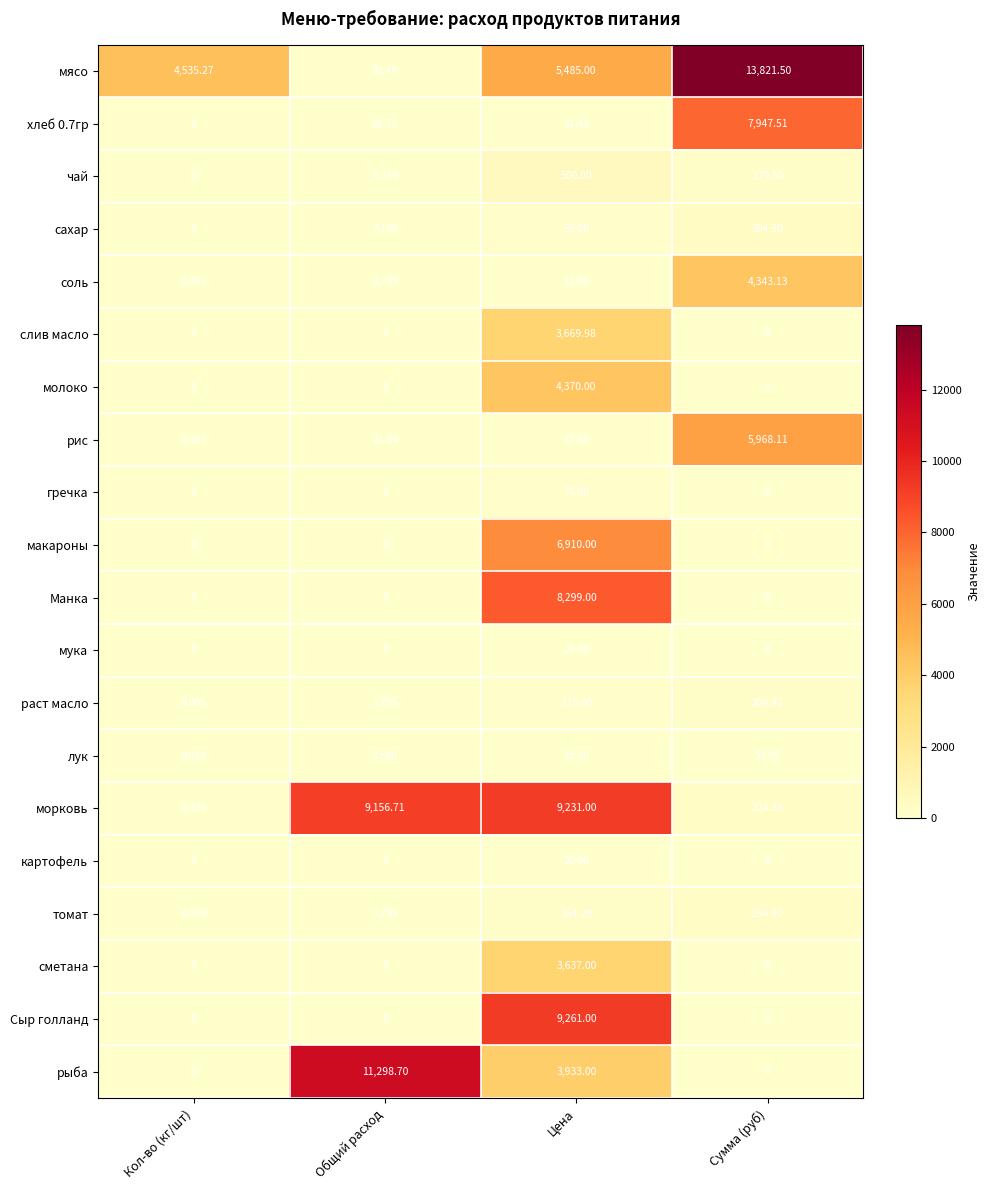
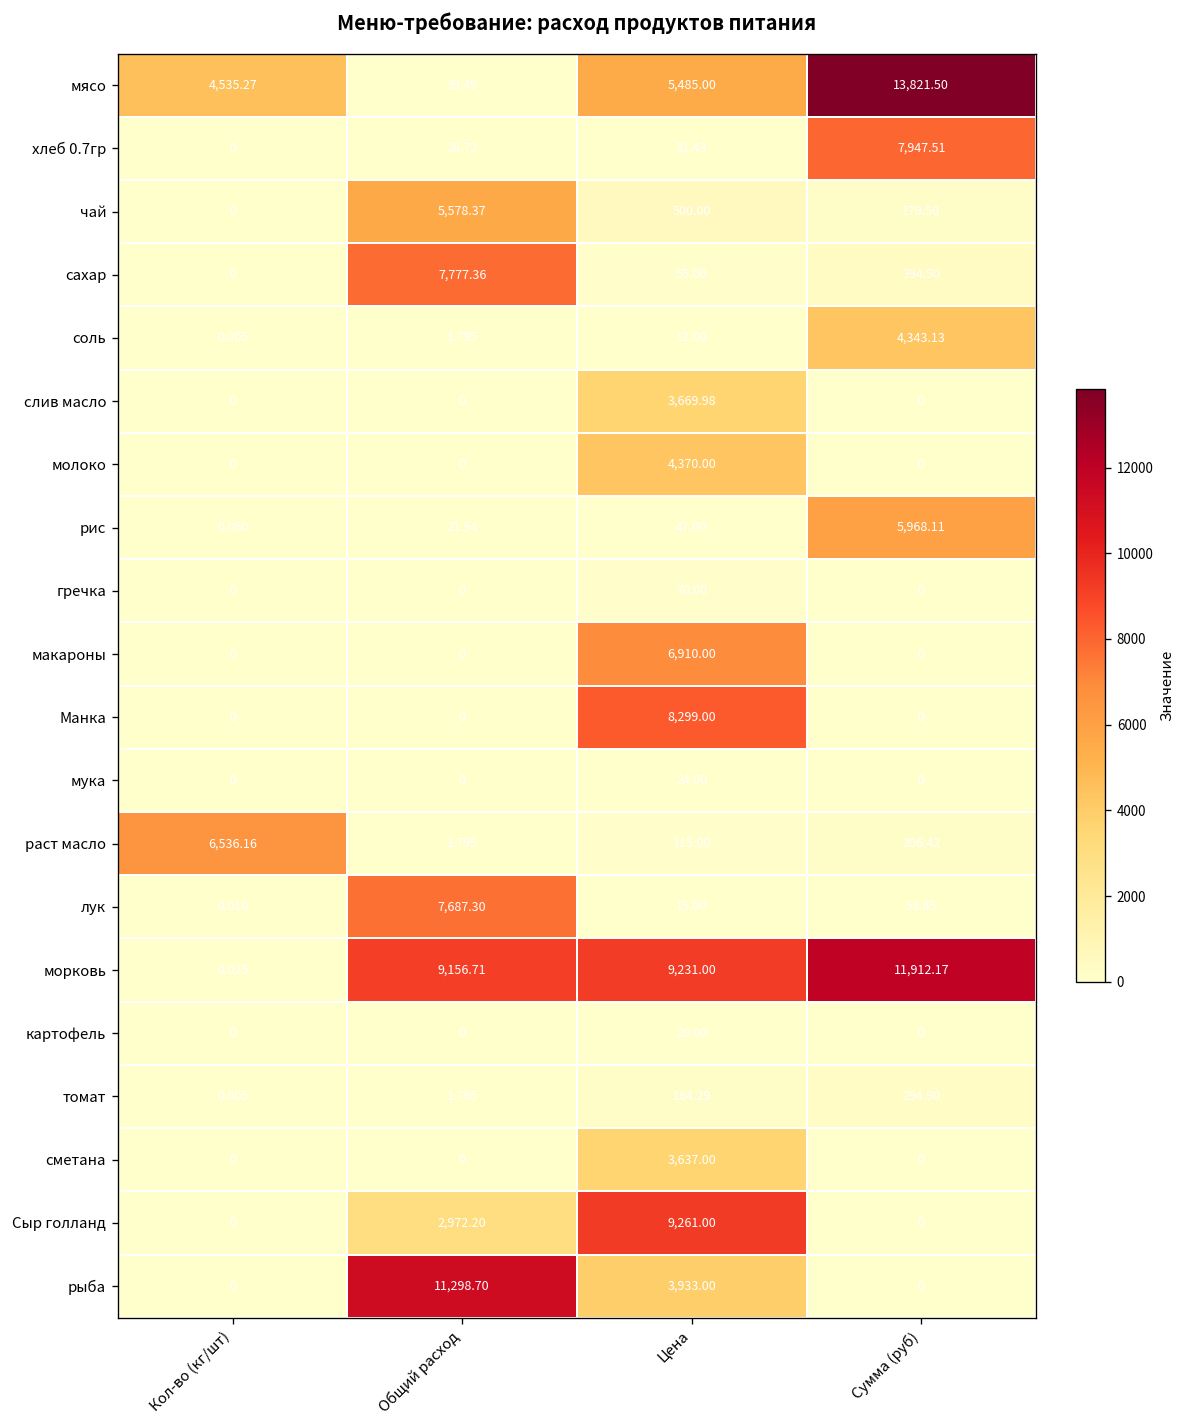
  {
    "мясо": {
      "Кол-во (кг/шт)": "4,535.27",
      "Общий расход": "39.49",
      "Цена": "5,485.00",
      "Сумма (руб)": "13,821.50"
    },
    "хлеб 0.7гр": {
      "Кол-во (кг/шт)": "0",
      "Общий расход": "28.72",
      "Цена": "31.43",
      "Сумма (руб)": "7,947.51"
    },
    "чай": {
      "Кол-во (кг/шт)": "0",
-     "Общий расход": "0.359",
+     "Общий расход": "5,578.37",
      "Цена": "500.00",
      "Сумма (руб)": "179.50"
    },
    "сахар": {
      "Кол-во (кг/шт)": "0",
-     "Общий расход": "7.180",
+     "Общий расход": "7,777.36",
      "Цена": "55.00",
      "Сумма (руб)": "394.90"
    },
    "соль": {
      "Кол-во (кг/шт)": "0.005",
      "Общий расход": "1.795",
      "Цена": "12.00",
      "Сумма (руб)": "4,343.13"
    },
    "слив масло": {
      "Кол-во (кг/шт)": "0",
      "Общий расход": "0",
      "Цена": "3,669.98",
      "Сумма (руб)": "0"
    },
    "молоко": {
      "Кол-во (кг/шт)": "0",
      "Общий расход": "0",
      "Цена": "4,370.00",
      "Сумма (руб)": "0"
    },
    "рис": {
      "Кол-во (кг/шт)": "0.060",
      "Общий расход": "21.54",
      "Цена": "47.00",
      "Сумма (руб)": "5,968.11"
    },
    "гречка": {
      "Кол-во (кг/шт)": "0",
      "Общий расход": "0",
      "Цена": "70.00",
      "Сумма (руб)": "0"
    },
    "макароны": {
      "Кол-во (кг/шт)": "0",
      "Общий расход": "0",
      "Цена": "6,910.00",
      "Сумма (руб)": "0"
    },
    "Манка": {
      "Кол-во (кг/шт)": "0",
      "Общий расход": "0",
      "Цена": "8,299.00",
      "Сумма (руб)": "0"
    },
    "мука": {
      "Кол-во (кг/шт)": "0",
      "Общий расход": "0",
      "Цена": "24.00",
      "Сумма (руб)": "0"
    },
    "раст масло": {
-     "Кол-во (кг/шт)": "0.005",
+     "Кол-во (кг/шт)": "6,536.16",
      "Общий расход": "1.795",
      "Цена": "115.00",
      "Сумма (руб)": "206.42"
    },
    "лук": {
      "Кол-во (кг/шт)": "0.010",
-     "Общий расход": "3.590",
+     "Общий расход": "7,687.30",
      "Цена": "15.00",
      "Сумма (руб)": "53.85"
    },
    "морковь": {
      "Кол-во (кг/шт)": "0.025",
      "Общий расход": "9,156.71",
      "Цена": "9,231.00",
-     "Сумма (руб)": "224.38"
+     "Сумма (руб)": "11,912.17"
    },
    "картофель": {
      "Кол-во (кг/шт)": "0",
      "Общий расход": "0",
      "Цена": "20.00",
      "Сумма (руб)": "0"
    },
    "томат": {
      "Кол-во (кг/шт)": "0.005",
      "Общий расход": "1.795",
      "Цена": "164.29",
      "Сумма (руб)": "294.90"
    },
    "сметана": {
      "Кол-во (кг/шт)": "0",
      "Общий расход": "0",
      "Цена": "3,637.00",
      "Сумма (руб)": "0"
    },
    "Сыр голланд": {
      "Кол-во (кг/шт)": "0",
-     "Общий расход": "0",
+     "Общий расход": "2,972.20",
      "Цена": "9,261.00",
      "Сумма (руб)": "0"
    },
    "рыба": {
      "Кол-во (кг/шт)": "0",
      "Общий расход": "11,298.70",
      "Цена": "3,933.00",
      "Сумма (руб)": "0"
    }
  }
